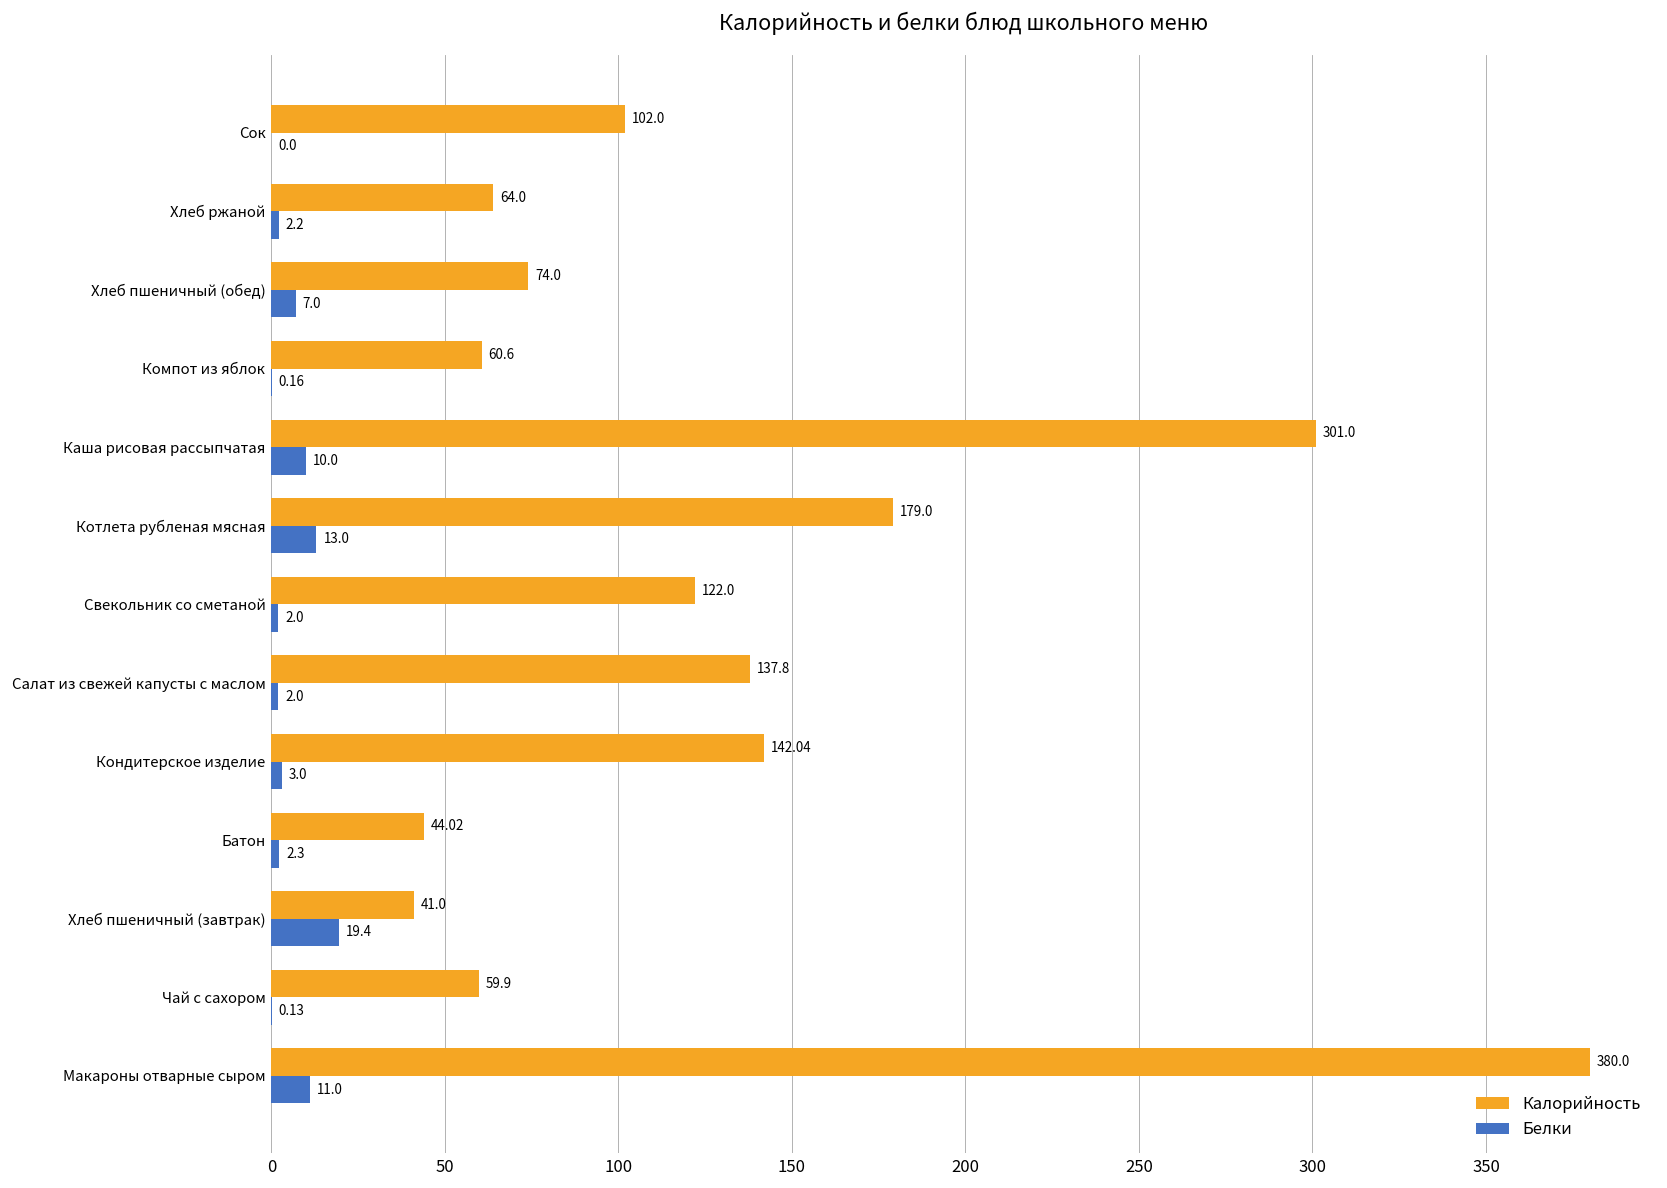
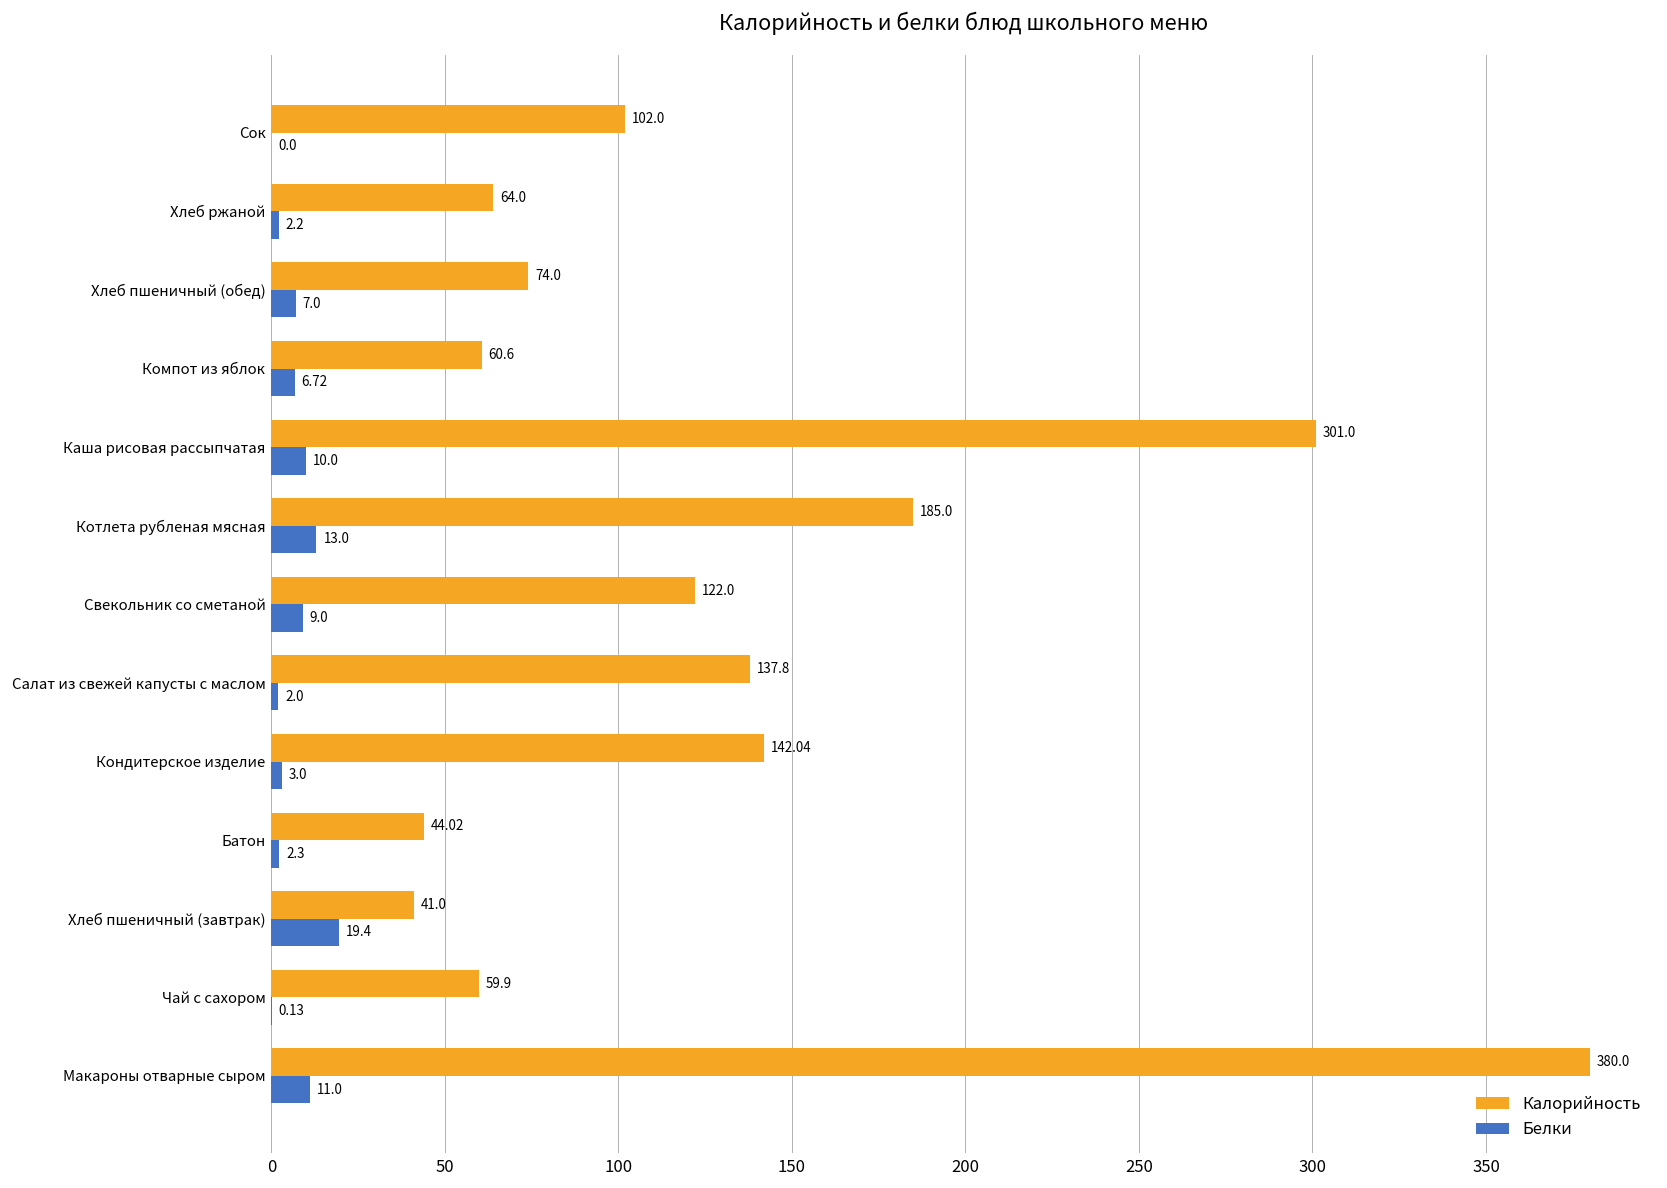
  {
    "Калорийность": {
      "Сок": 102.0,
      "Хлеб ржаной": 64.0,
      "Хлеб пшеничный (обед)": 74.0,
      "Компот из яблок": 60.6,
      "Каша рисовая рассыпчатая": 301.0,
-     "Котлета рубленая мясная": 179.0,
+     "Котлета рубленая мясная": 185.0,
      "Свекольник со сметаной": 122.0,
      "Салат из свежей капусты с маслом": 137.8,
      "Кондитерское изделие": 142.04,
      "Батон": 44.02,
      "Хлеб пшеничный (завтрак)": 41.0,
      "Чай с сахором": 59.9,
      "Макароны отварные сыром": 380.0
    },
    "Белки": {
      "Сок": 0.0,
      "Хлеб ржаной": 2.2,
      "Хлеб пшеничный (обед)": 7.0,
-     "Компот из яблок": 0.16,
+     "Компот из яблок": 6.72,
      "Каша рисовая рассыпчатая": 10.0,
      "Котлета рубленая мясная": 13.0,
-     "Свекольник со сметаной": 2.0,
+     "Свекольник со сметаной": 9.0,
      "Салат из свежей капусты с маслом": 2.0,
      "Кондитерское изделие": 3.0,
      "Батон": 2.3,
      "Хлеб пшеничный (завтрак)": 19.4,
      "Чай с сахором": 0.13,
      "Макароны отварные сыром": 11.0
    }
  }
